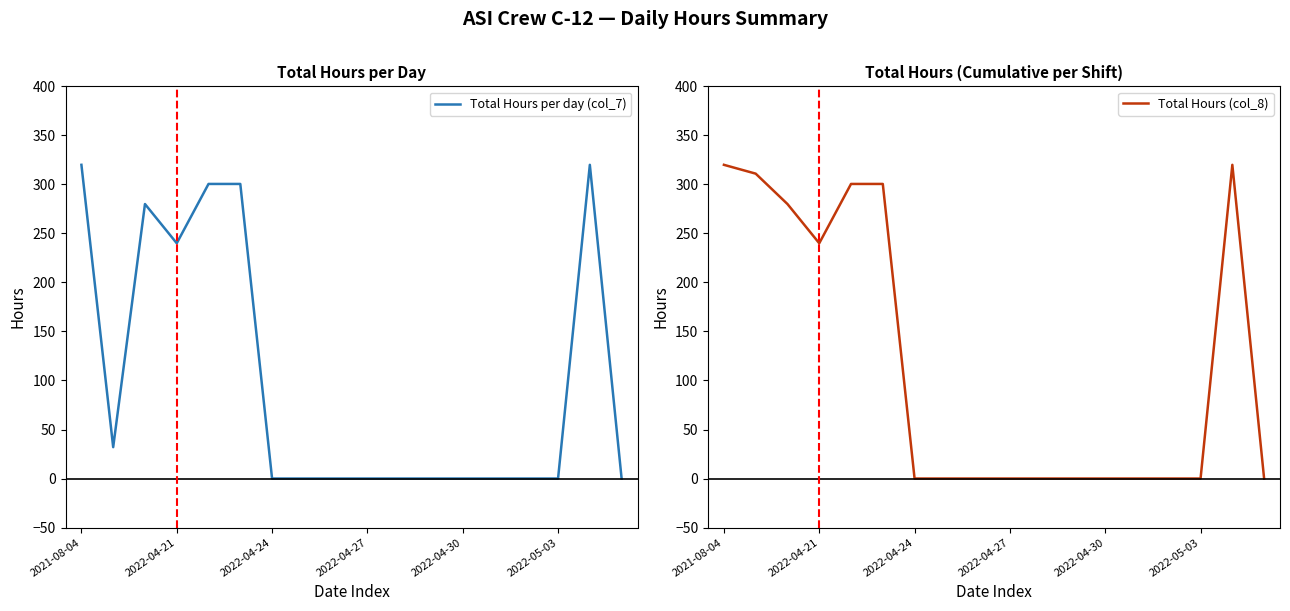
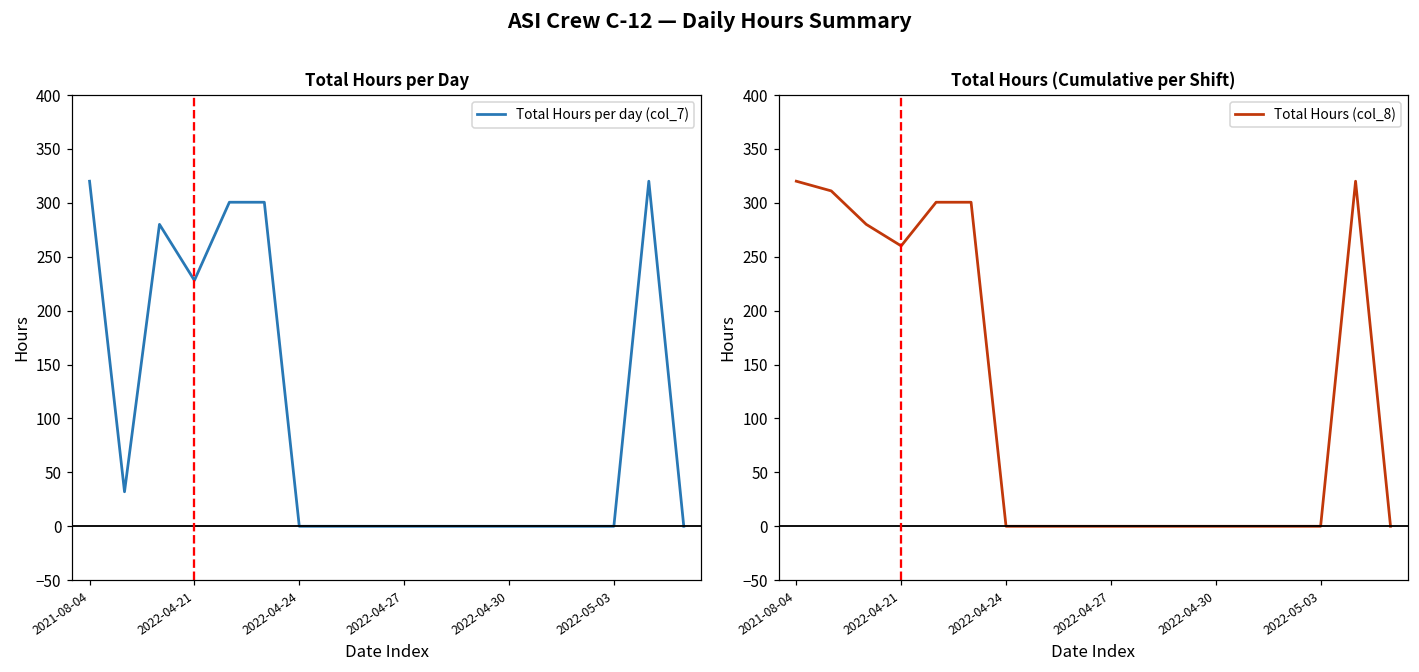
  {
    "Total Hours per Day": {
      "2021-08-04": 320,
-     "2022-04-21": 240,
+     "2022-04-21": 230,
      "2022-04-24": 0,
      "2022-04-27": 0,
      "2022-04-30": 0,
      "2022-05-03": 0
    },
    "Total Hours (Cumulative per Shift)": {
      "2021-08-04": 320,
-     "2022-04-21": 240,
+     "2022-04-21": 260,
      "2022-04-24": 0,
      "2022-04-27": 0,
      "2022-04-30": 0,
      "2022-05-03": 0
    }
  }
